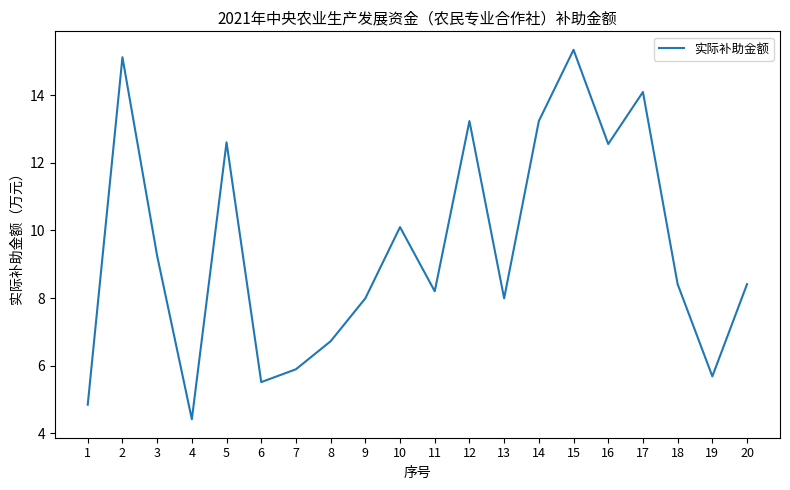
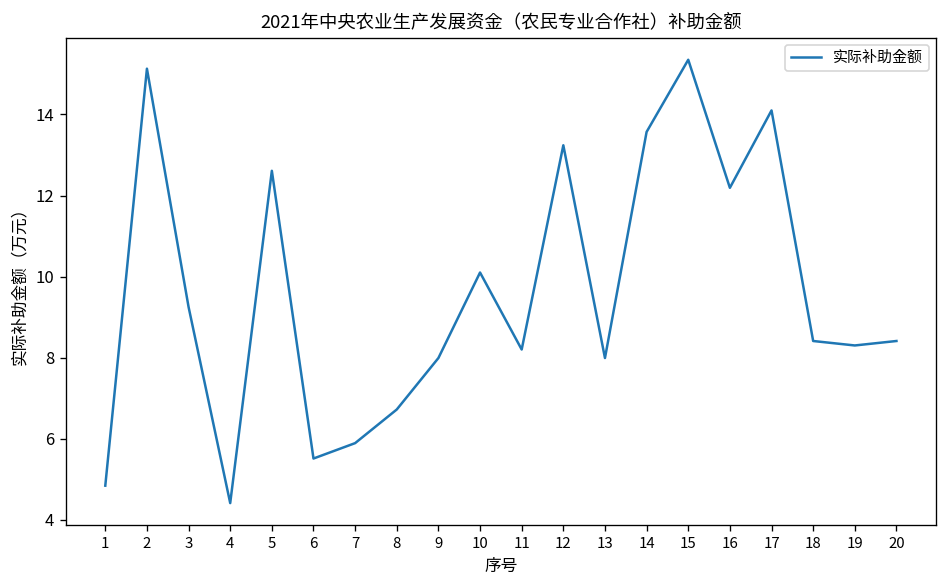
  {
    "1": 4.8,
    "2": 15.1,
    "3": 9.3,
    "4": 4.4,
    "5": 12.6,
    "6": 5.5,
    "7": 5.9,
    "8": 6.7,
    "9": 8.0,
    "10": 10.1,
    "11": 8.2,
    "12": 13.2,
    "13": 8.0,
-   "14": 13.2,
+   "14": 13.6,
    "15": 15.4,
-   "16": 12.6,
+   "16": 12.2,
    "17": 14.1,
    "18": 8.4,
-   "19": 5.7,
+   "19": 8.3,
    "20": 8.4
  }
